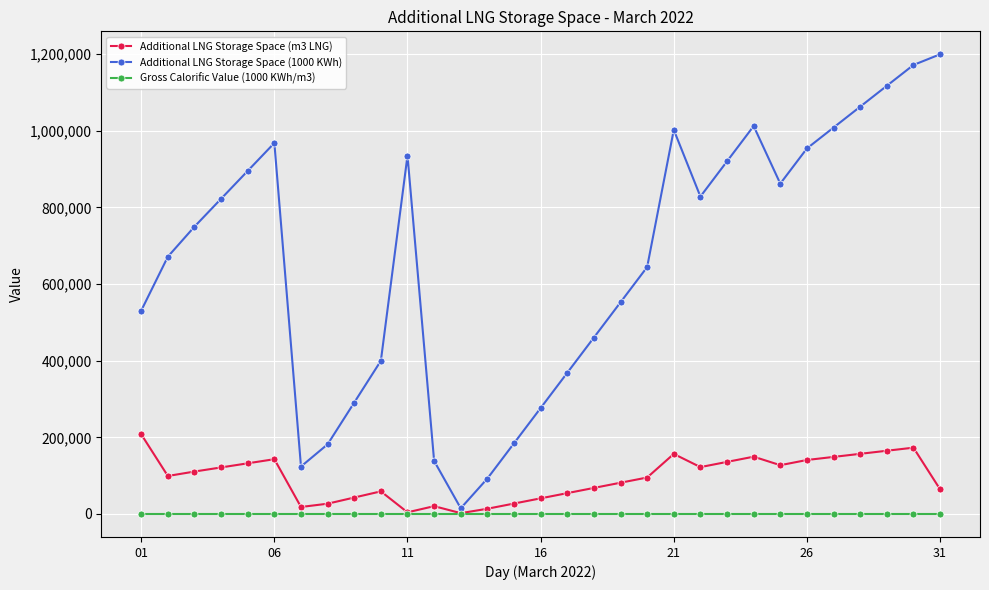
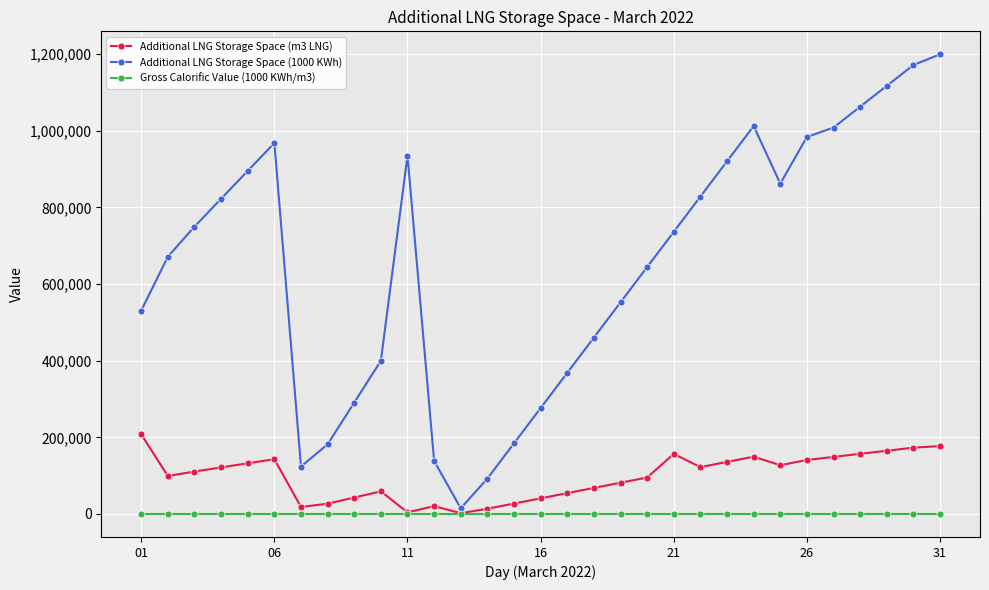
  {
    "Additional LNG Storage Space (m3 LNG)": {
      "01": "210,000",
      "06": "140,000",
      "16": "40,000",
      "21": "160,000",
      "26": "140,000",
-     "31": "60,000"
+     "31": "180,000"
    },
    "Additional LNG Storage Space (1000 KWh)": {
      "01": "530,000",
      "06": "970,000",
      "11": "930,000",
      "16": "280,000",
-     "21": "1,000,000",
-     "26": "950,000",
+     "21": "740,000",
+     "26": "980,000",
      "31": "1,200,000"
    },
    "Gross Calorific Value (1000 KWh/m3)": {
      "01": "0",
      "06": "0",
      "16": "0",
      "21": "0",
      "26": "0",
      "31": "0"
    }
  }
